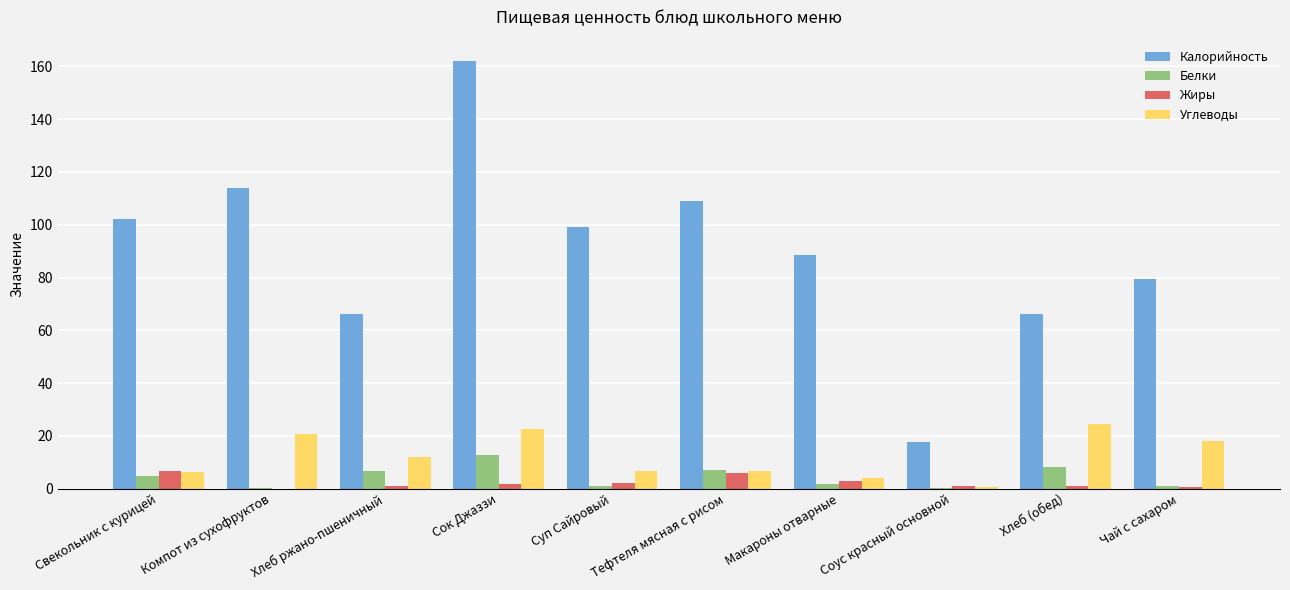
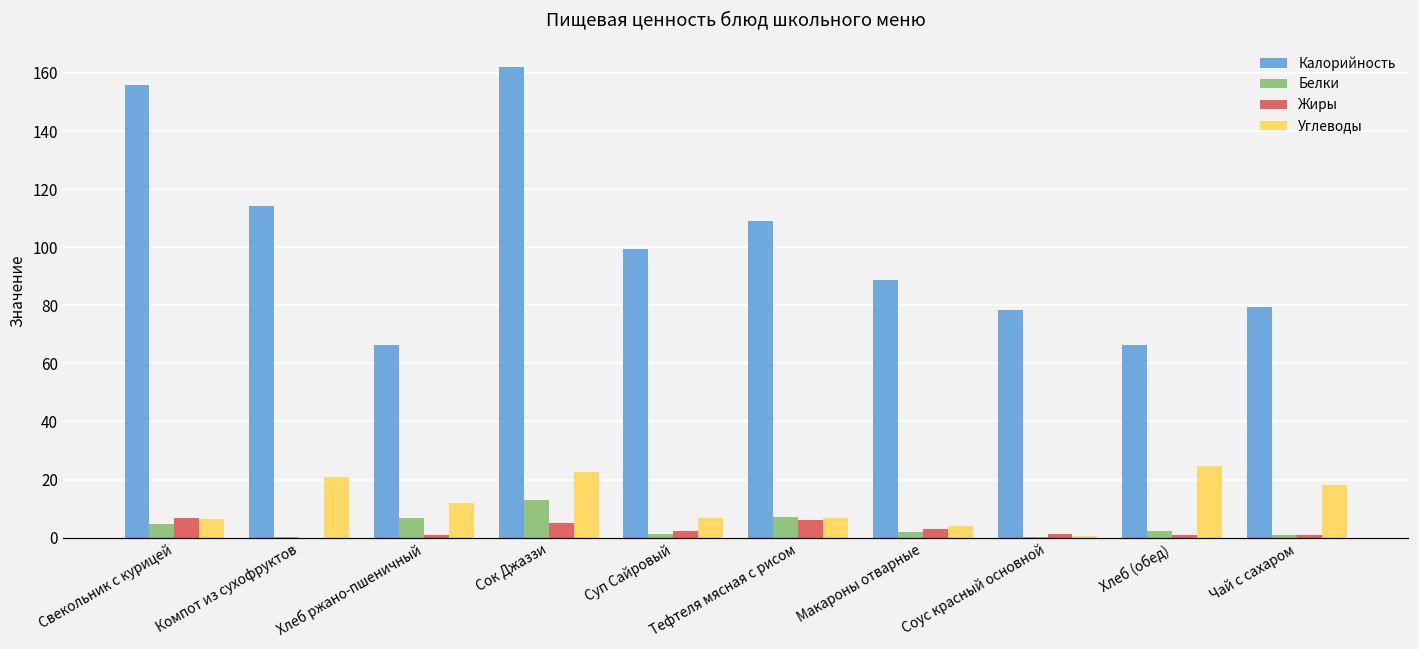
  {
    "Калорийность": {
-     "Свекольник с курицей": 102,
+     "Свекольник с курицей": 156,
      "Компот из сухофруктов": 114,
      "Хлеб ржано-пшеничный": 66,
      "Сок Джаззи": 162,
      "Суп Сайровый": 99,
      "Тефтеля мясная с рисом": 109,
      "Макароны отварные": 89,
-     "Соус красный основной": 18,
+     "Соус красный основной": 78,
      "Хлеб (обед)": 66,
      "Чай с сахаром": 79
    },
    "Белки": {
      "Свекольник с курицей": 5,
      "Хлеб ржано-пшеничный": 7,
      "Сок Джаззи": 13,
      "Суп Сайровый": 1,
      "Тефтеля мясная с рисом": 7,
      "Макароны отварные": 2,
-     "Хлеб (обед)": 8,
+     "Хлеб (обед)": 2,
      "Чай с сахаром": 1
    },
    "Жиры": {
      "Свекольник с курицей": 7,
      "Компот из сухофруктов": 0,
      "Хлеб ржано-пшеничный": 1,
-     "Сок Джаззи": 2,
+     "Сок Джаззи": 5,
      "Суп Сайровый": 2,
      "Тефтеля мясная с рисом": 6,
      "Макароны отварные": 3,
      "Соус красный основной": 1,
      "Хлеб (обед)": 1
    },
    "Углеводы": {
      "Свекольник с курицей": 6,
      "Компот из сухофруктов": 21,
      "Хлеб ржано-пшеничный": 12,
      "Сок Джаззи": 23,
      "Суп Сайровый": 7,
      "Тефтеля мясная с рисом": 7,
      "Макароны отварные": 4,
      "Хлеб (обед)": 25,
      "Чай с сахаром": 18
    }
  }
